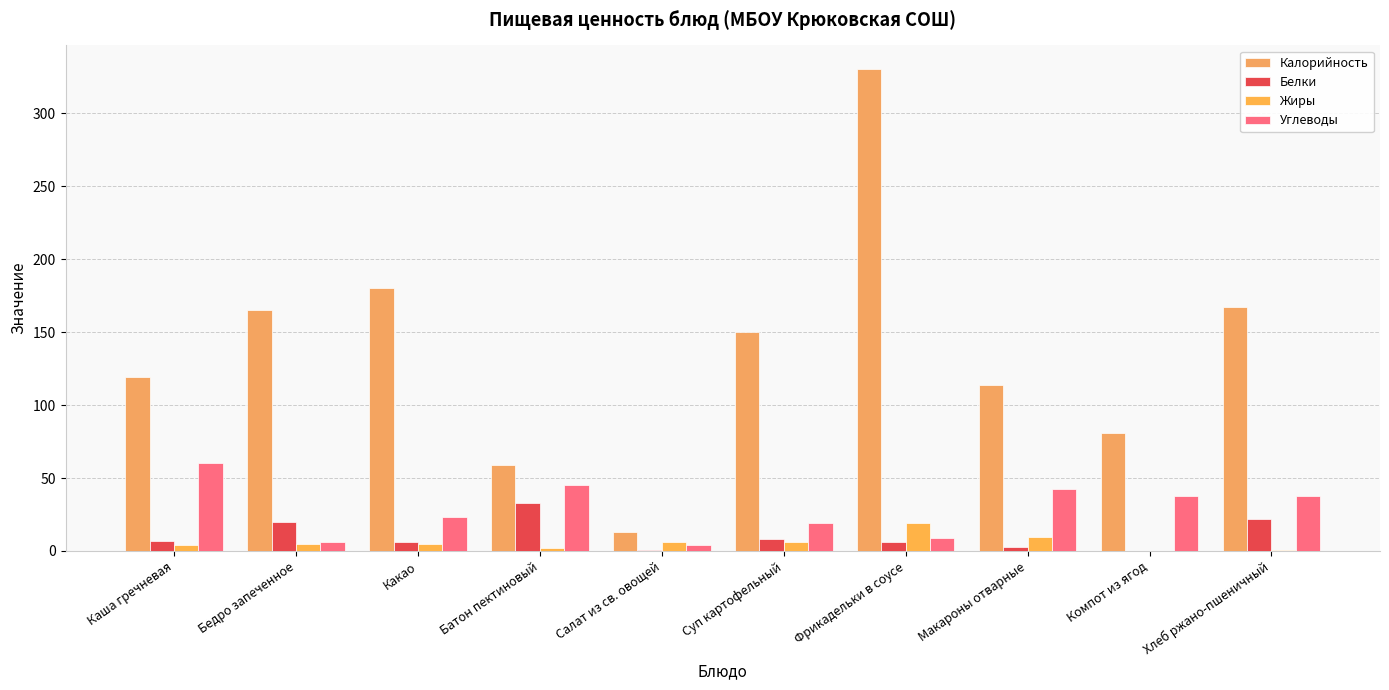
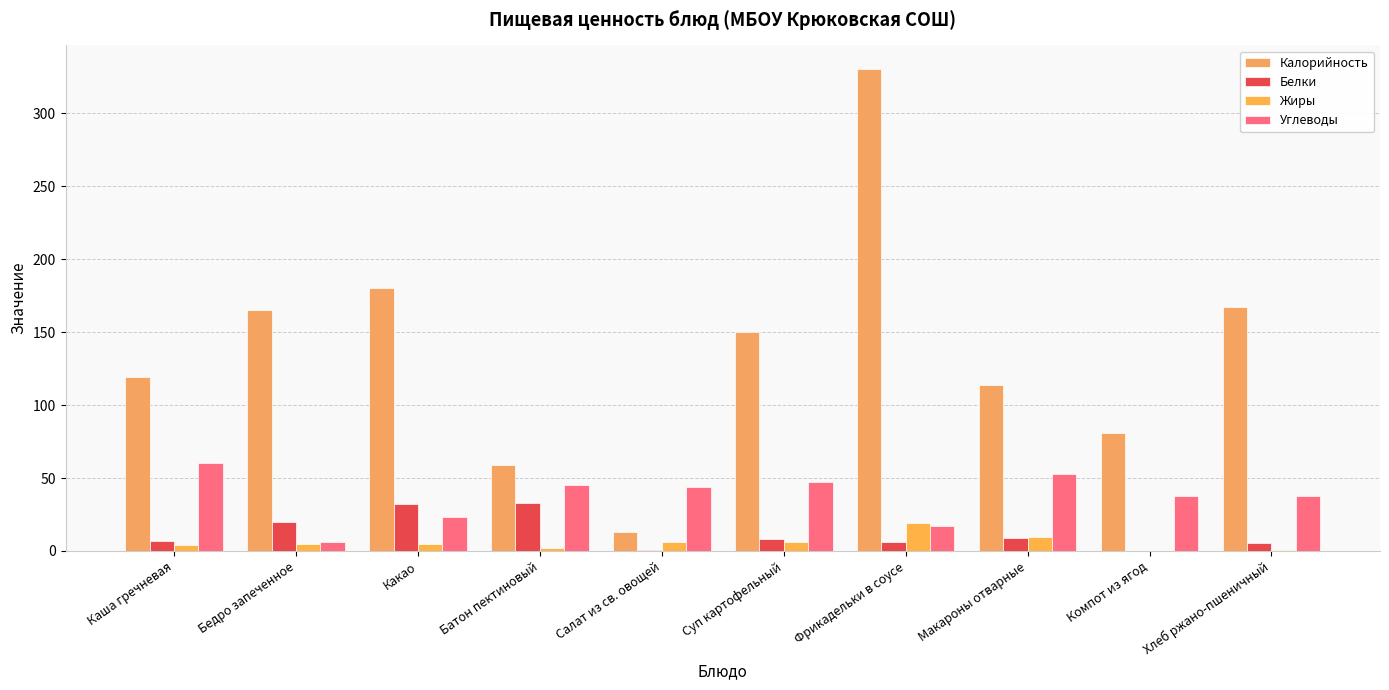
  {
    "Белки": {
      "Каша гречневая": 7,
      "Бедро запеченное": 20,
-     "Какао": 6,
+     "Какао": 32,
      "Батон пектиновый": 33,
      "Суп картофельный": 8,
      "Фрикадельки в соусе": 6,
-     "Макароны отварные": 3,
+     "Макароны отварные": 9,
      "Компот из ягод": 0,
-     "Хлеб ржано-пшеничный": 22
+     "Хлеб ржано-пшеничный": 6
    },
    "Углеводы": {
      "Каша гречневая": 60,
      "Бедро запеченное": 6,
      "Какао": 23,
      "Батон пектиновый": 45,
-     "Салат из св. овощей": 4,
-     "Суп картофельный": 19,
-     "Фрикадельки в соусе": 9,
-     "Макароны отварные": 43,
+     "Салат из св. овощей": 44,
+     "Суп картофельный": 47,
+     "Фрикадельки в соусе": 17,
+     "Макароны отварные": 53,
      "Компот из ягод": 38,
      "Хлеб ржано-пшеничный": 38
    }
  }
